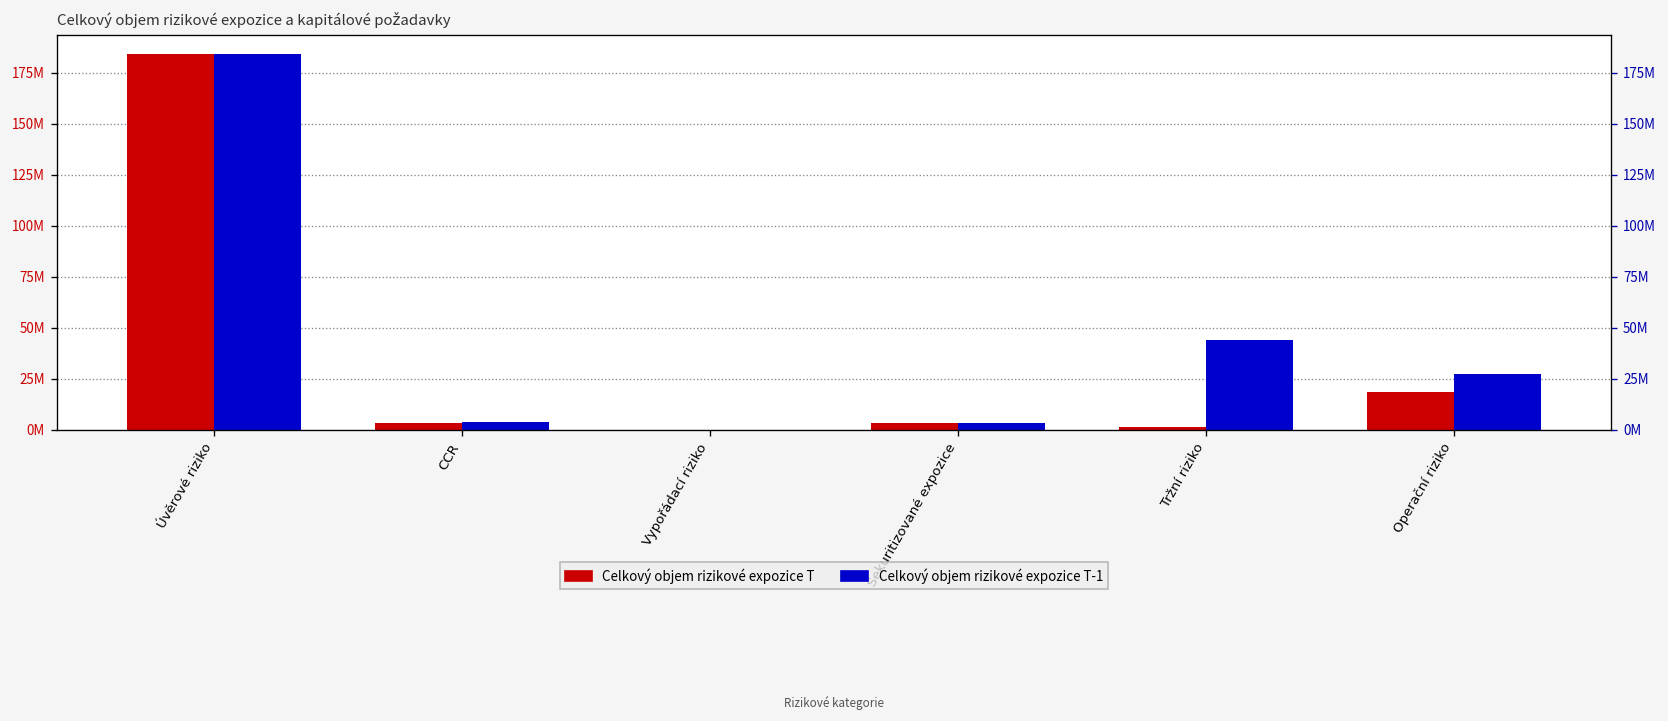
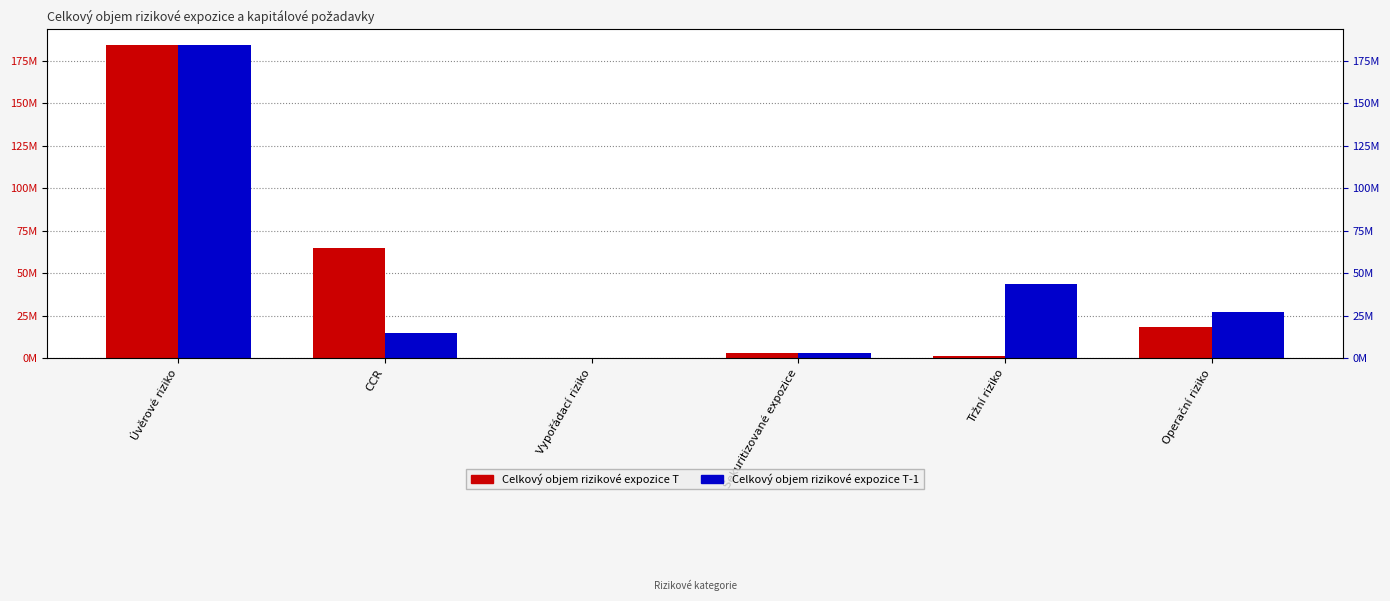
  {
    "Celkový objem rizikové expozice T": {
      "Úvěrové riziko": 184000000,
-     "CCR": 3000000,
+     "CCR": 65000000,
      "Vypořádací riziko": 0,
      "Sekuritizované expozice": 3000000,
      "Operační riziko": 19000000
    },
    "Celkový objem rizikové expozice T-1": {
      "Úvěrové riziko": 184000000,
-     "CCR": 4000000,
+     "CCR": 15000000,
      "Vypořádací riziko": 0,
      "Sekuritizované expozice": 3000000,
      "Tržní riziko": 44000000,
      "Operační riziko": 27000000
    }
  }
